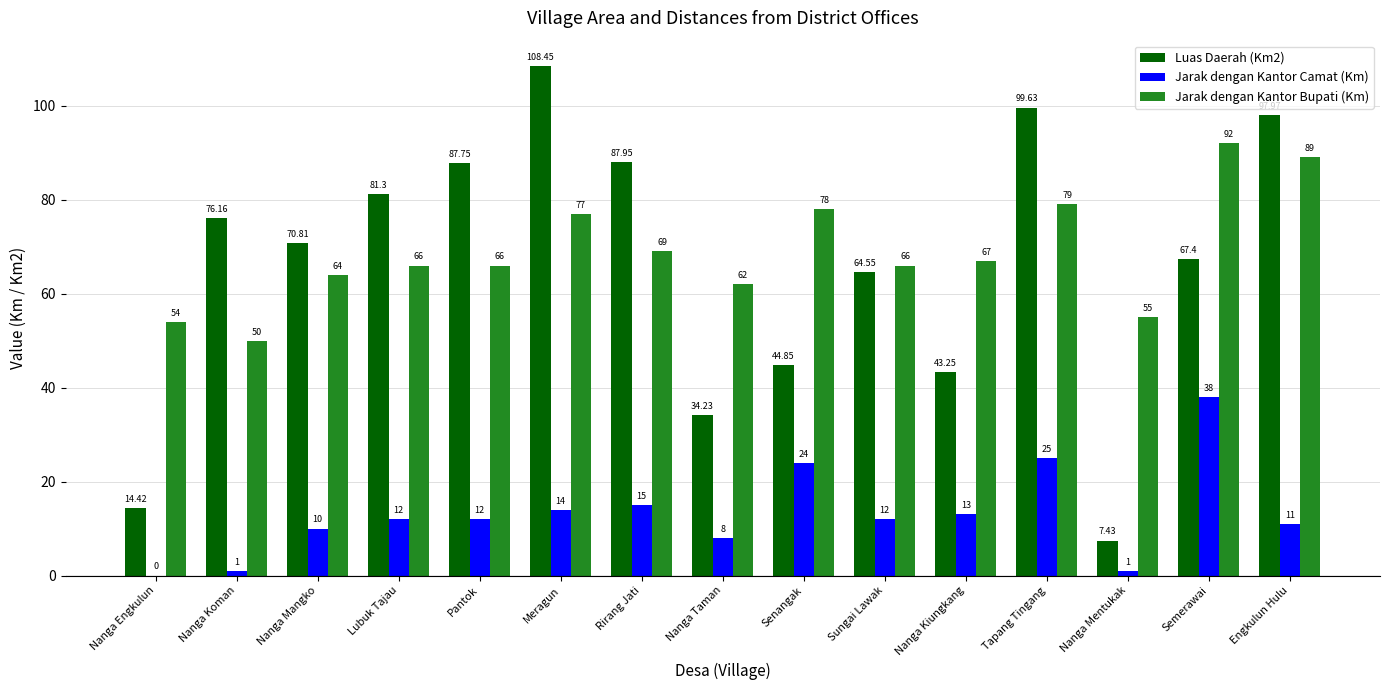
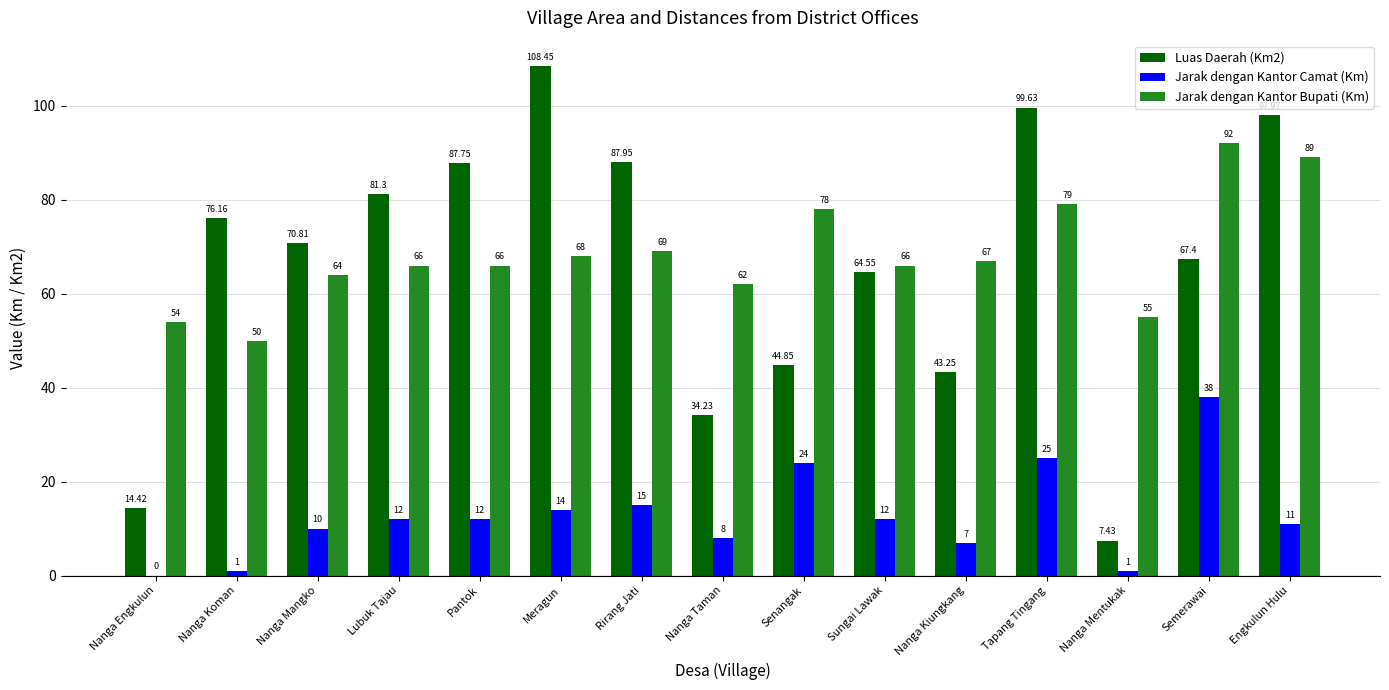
  {
    "Luas Daerah (Km2)": {
      "Nanga Engkulun": 14.42,
      "Nanga Koman": 76.16,
      "Nanga Mangko": 70.81,
      "Lubuk Tajau": 81.3,
      "Pantok": 87.75,
      "Meragun": 108.45,
      "Rirang Jati": 87.95,
      "Nanga Taman": 34.23,
      "Senangak": 44.85,
      "Sungai Lawak": 64.55,
      "Nanga Kiungkang": 43.25,
      "Tapang Tingang": 99.63,
      "Nanga Mentukak": 7.43,
      "Semerawai": 67.4
    },
    "Jarak dengan Kantor Camat (Km)": {
      "Nanga Engkulun": 0,
      "Nanga Koman": 1,
      "Nanga Mangko": 10,
      "Lubuk Tajau": 12,
      "Pantok": 12,
      "Meragun": 14,
      "Rirang Jati": 15,
      "Nanga Taman": 8,
      "Senangak": 24,
      "Sungai Lawak": 12,
-     "Nanga Kiungkang": 13,
+     "Nanga Kiungkang": 7,
      "Tapang Tingang": 25,
      "Nanga Mentukak": 1,
      "Semerawai": 38,
      "Engkulun Hulu": 11
    },
    "Jarak dengan Kantor Bupati (Km)": {
      "Nanga Engkulun": 54,
      "Nanga Koman": 50,
      "Nanga Mangko": 64,
      "Lubuk Tajau": 66,
      "Pantok": 66,
-     "Meragun": 77,
+     "Meragun": 68,
      "Rirang Jati": 69,
      "Nanga Taman": 62,
      "Senangak": 78,
      "Sungai Lawak": 66,
      "Nanga Kiungkang": 67,
      "Tapang Tingang": 79,
      "Nanga Mentukak": 55,
      "Semerawai": 92,
      "Engkulun Hulu": 89
    }
  }
